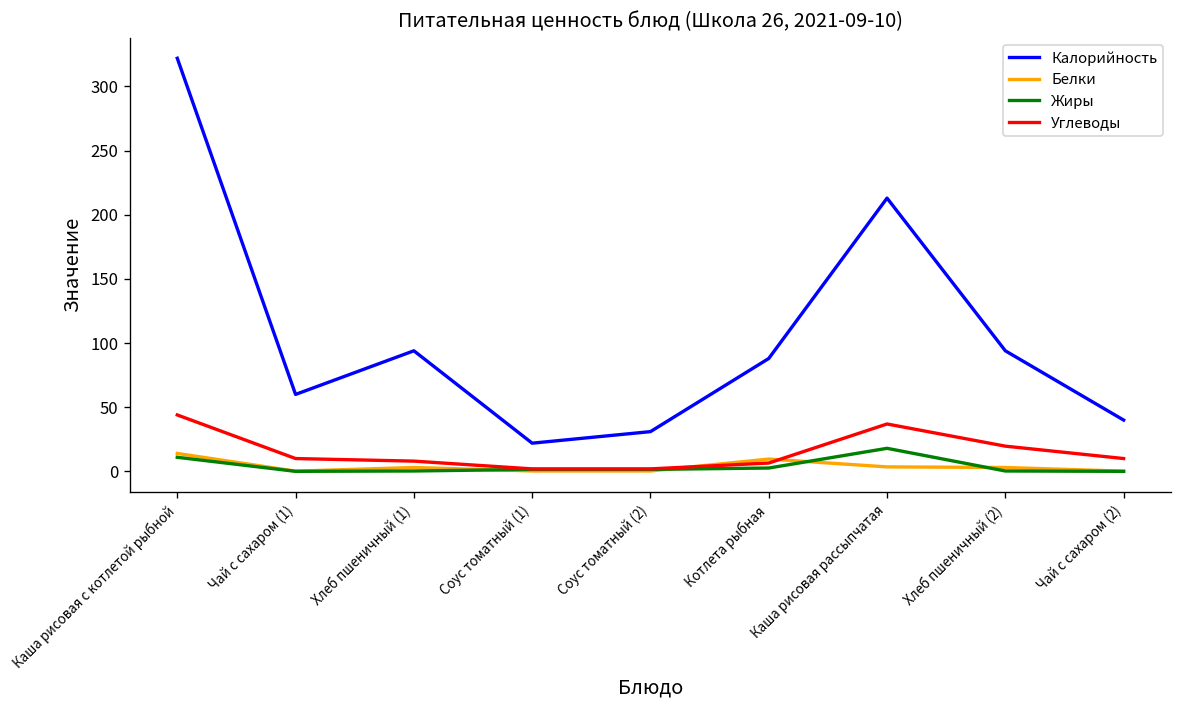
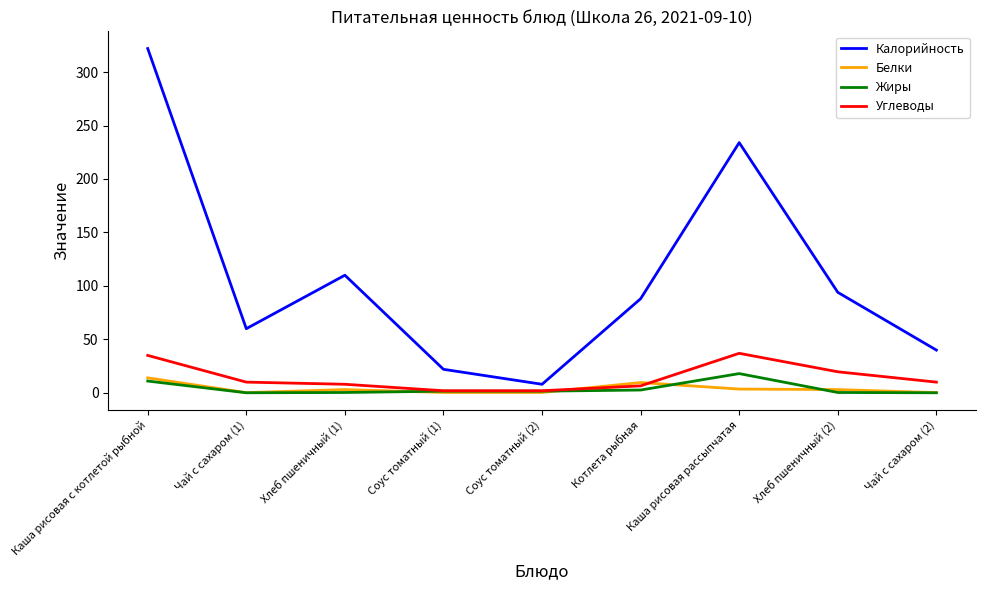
  {
    "Калорийность": {
      "Каша рисовая с котлетой рыбной": 322,
      "Чай с сахаром (1)": 60,
-     "Хлеб пшеничный (1)": 94,
+     "Хлеб пшеничный (1)": 110,
      "Соус томатный (1)": 22,
-     "Соус томатный (2)": 31,
+     "Соус томатный (2)": 8,
      "Котлета рыбная": 88,
-     "Каша рисовая рассыпчатая": 213,
+     "Каша рисовая рассыпчатая": 234,
      "Хлеб пшеничный (2)": 94,
      "Чай с сахаром (2)": 40
    },
    "Белки": {
      "Каша рисовая с котлетой рыбной": 14,
      "Хлеб пшеничный (1)": 3,
      "Котлета рыбная": 10,
      "Каша рисовая рассыпчатая": 4,
      "Хлеб пшеничный (2)": 3
    },
    "Жиры": {
      "Каша рисовая с котлетой рыбной": 11,
      "Хлеб пшеничный (1)": 0,
      "Котлета рыбная": 3,
      "Каша рисовая рассыпчатая": 18,
      "Хлеб пшеничный (2)": 0
    },
    "Углеводы": {
-     "Каша рисовая с котлетой рыбной": 44,
+     "Каша рисовая с котлетой рыбной": 35,
      "Чай с сахаром (1)": 10,
      "Хлеб пшеничный (1)": 8,
      "Котлета рыбная": 7,
      "Каша рисовая рассыпчатая": 37,
      "Хлеб пшеничный (2)": 20,
      "Чай с сахаром (2)": 10
    }
  }
